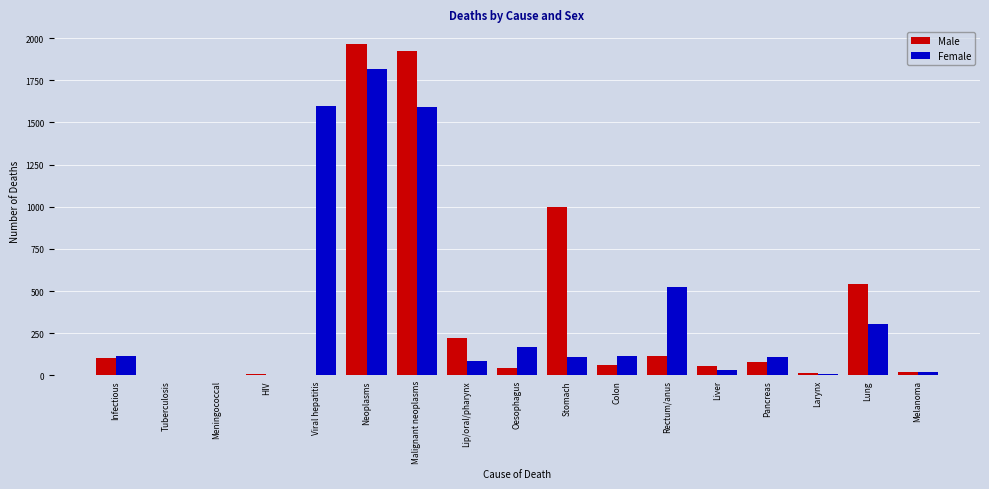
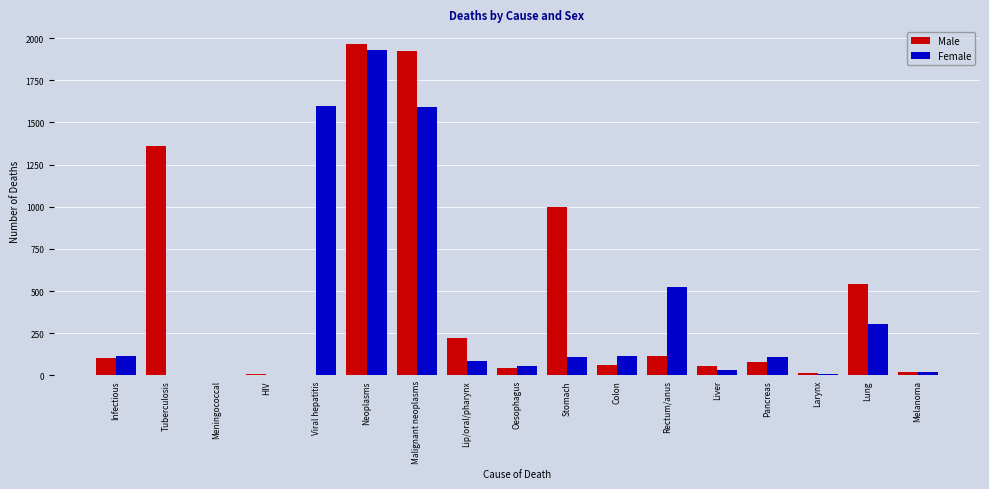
  {
    "Male": {
      "Infectious": 100,
-     "Tuberculosis": 0,
+     "Tuberculosis": 1360,
      "Meningococcal": 0,
      "Neoplasms": 1970,
      "Malignant neoplasms": 1930,
      "Lip/oral/pharynx": 220,
      "Oesophagus": 40,
      "Stomach": 1000,
      "Colon": 60,
      "Rectum/anus": 120,
      "Liver": 60,
      "Pancreas": 80,
      "Larynx": 20,
      "Lung": 540,
      "Melanoma": 20
    },
    "Female": {
      "Infectious": 120,
      "HIV": 0,
      "Viral hepatitis": 1600,
-     "Neoplasms": 1820,
+     "Neoplasms": 1930,
      "Malignant neoplasms": 1590,
      "Lip/oral/pharynx": 90,
-     "Oesophagus": 170,
+     "Oesophagus": 60,
      "Stomach": 110,
      "Colon": 120,
      "Rectum/anus": 520,
      "Liver": 30,
      "Pancreas": 110,
      "Lung": 300,
      "Melanoma": 20
    }
  }
